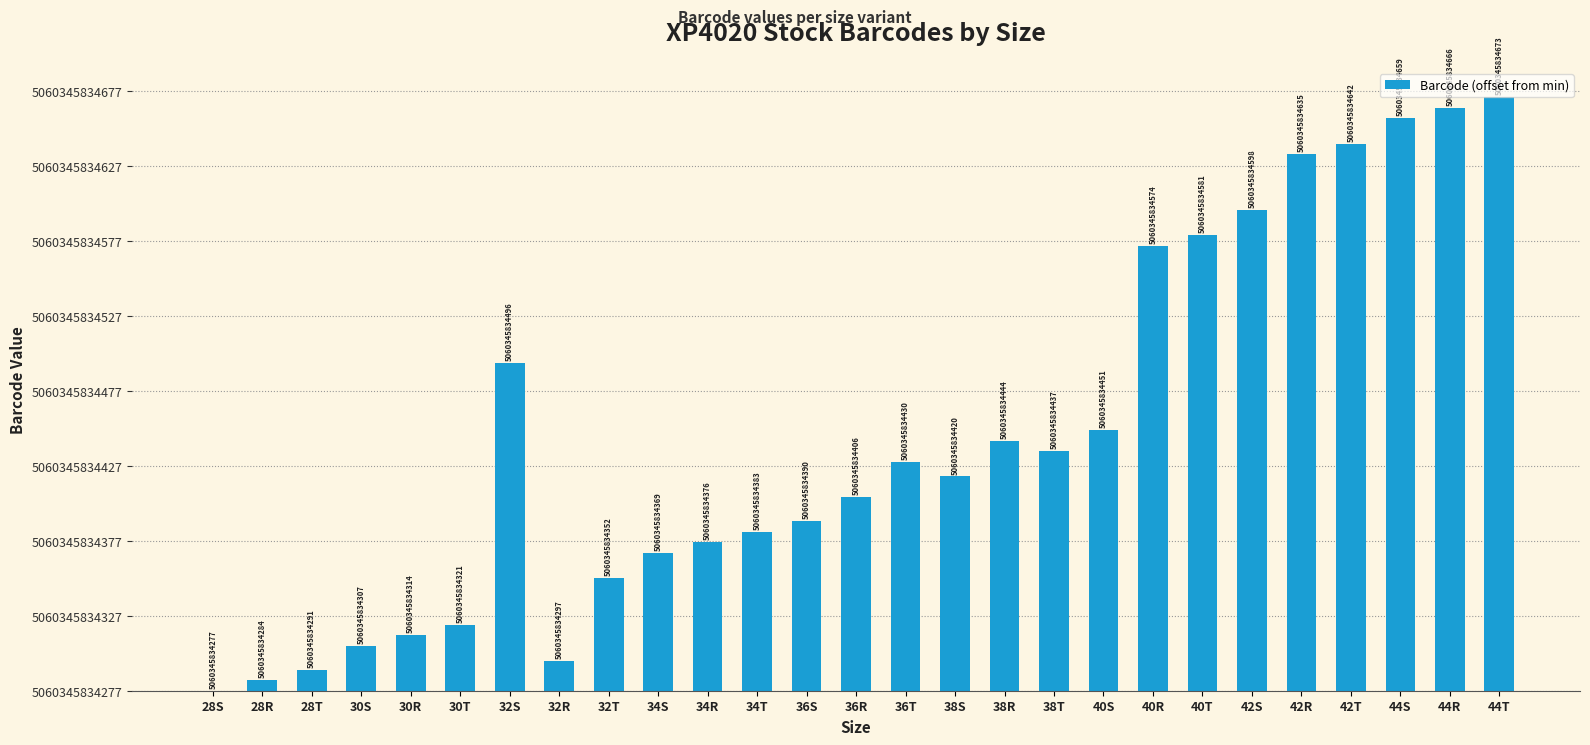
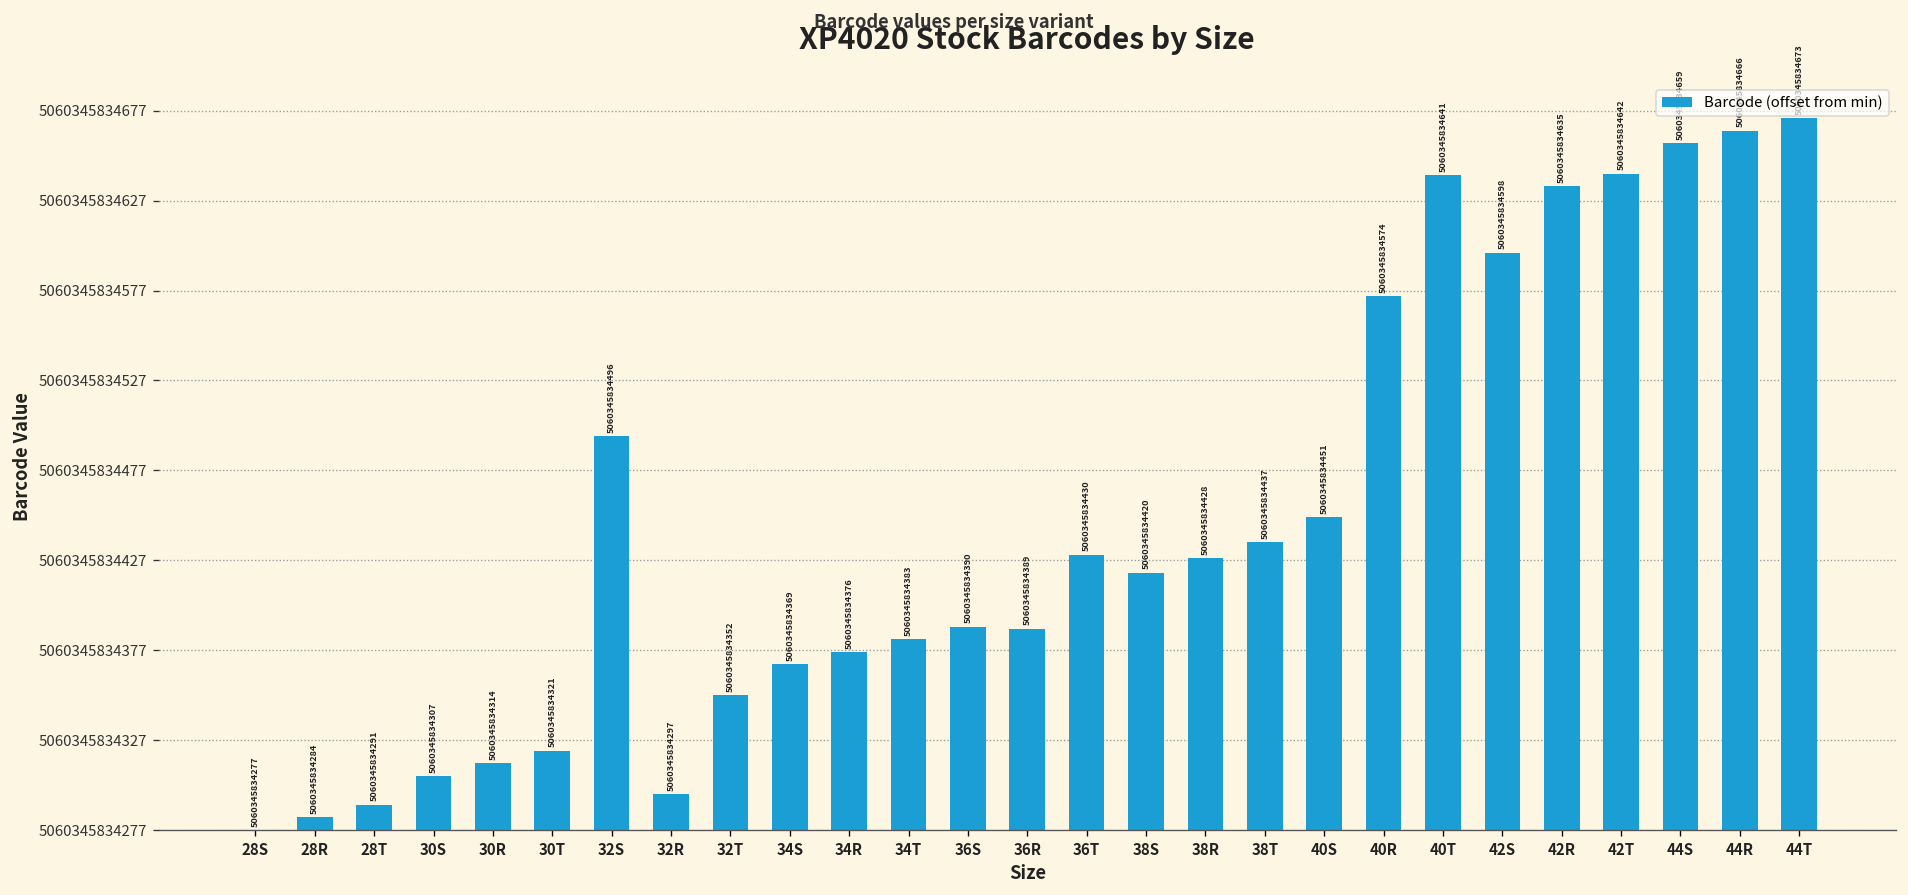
  {
-   "36R": 5060345834406,
-   "38R": 5060345834444,
-   "40T": 5060345834581
+   "36R": 5060345834389,
+   "38R": 5060345834428,
+   "40T": 5060345834641
  }
